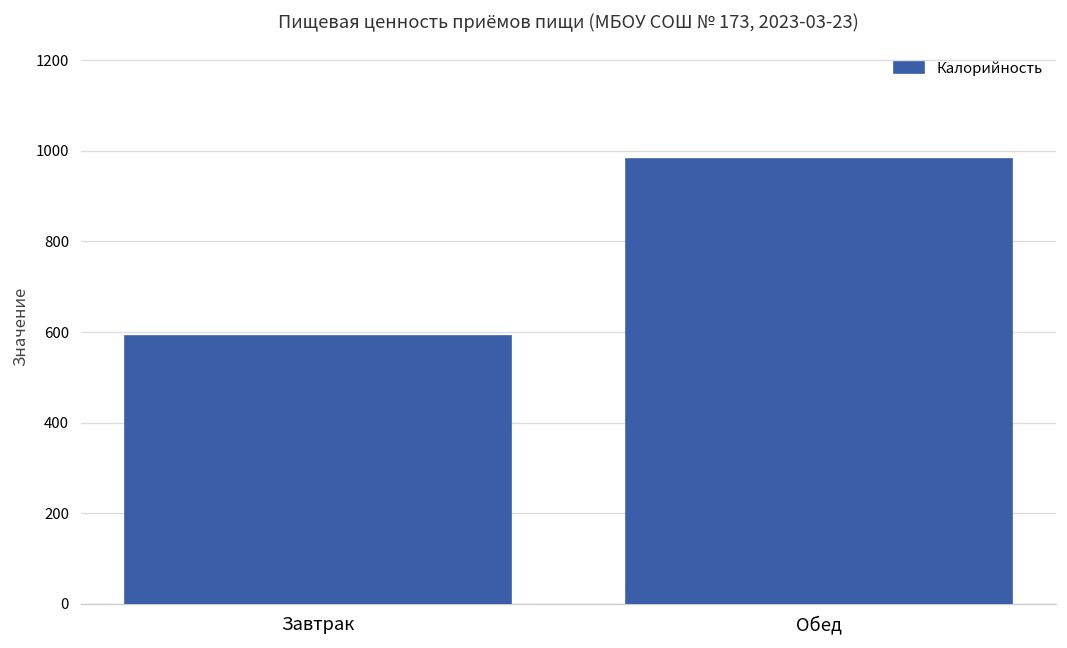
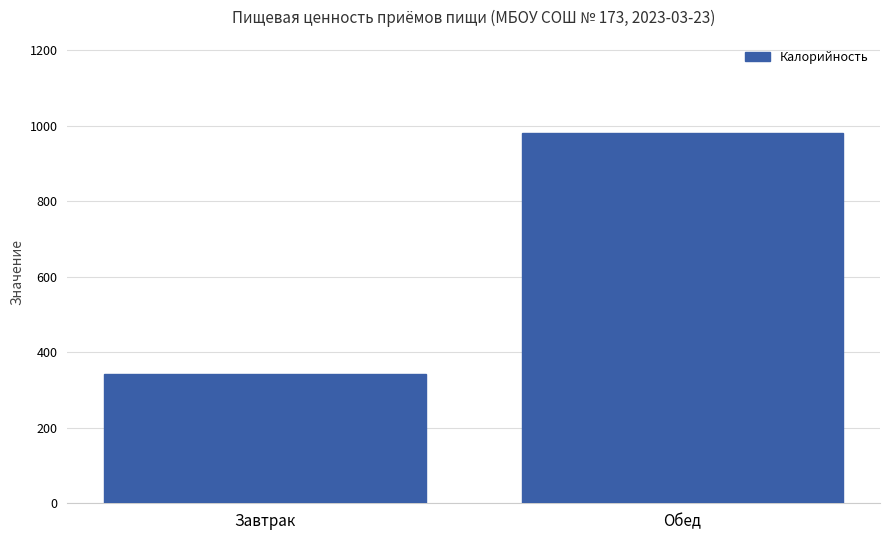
  {
-   "Завтрак": 590,
+   "Завтрак": 340,
    "Обед": 980
  }
